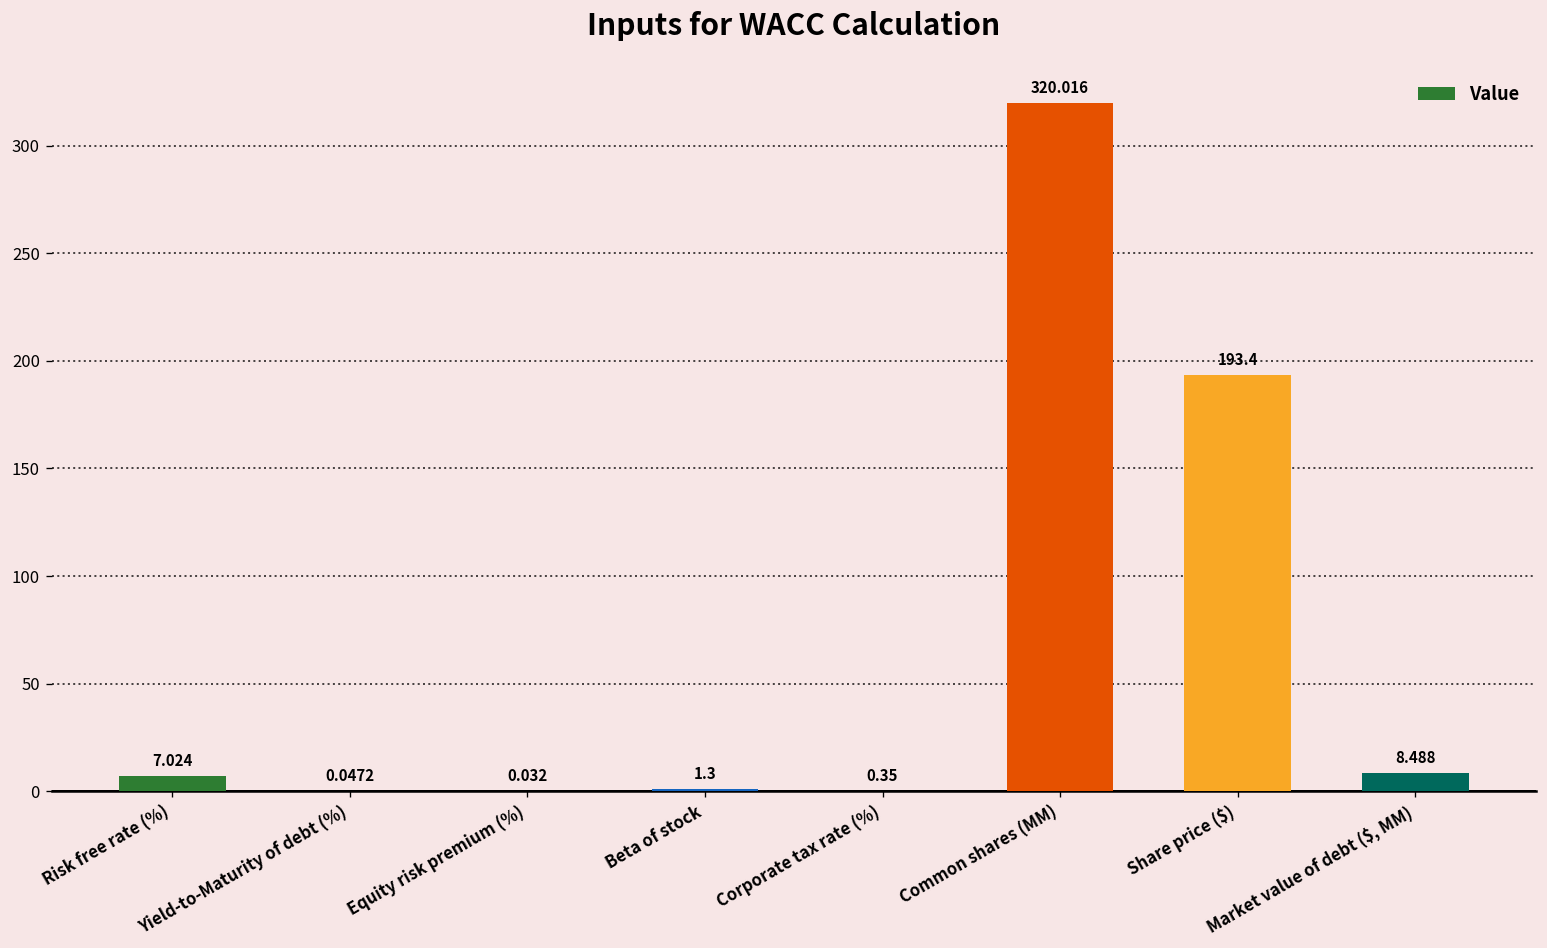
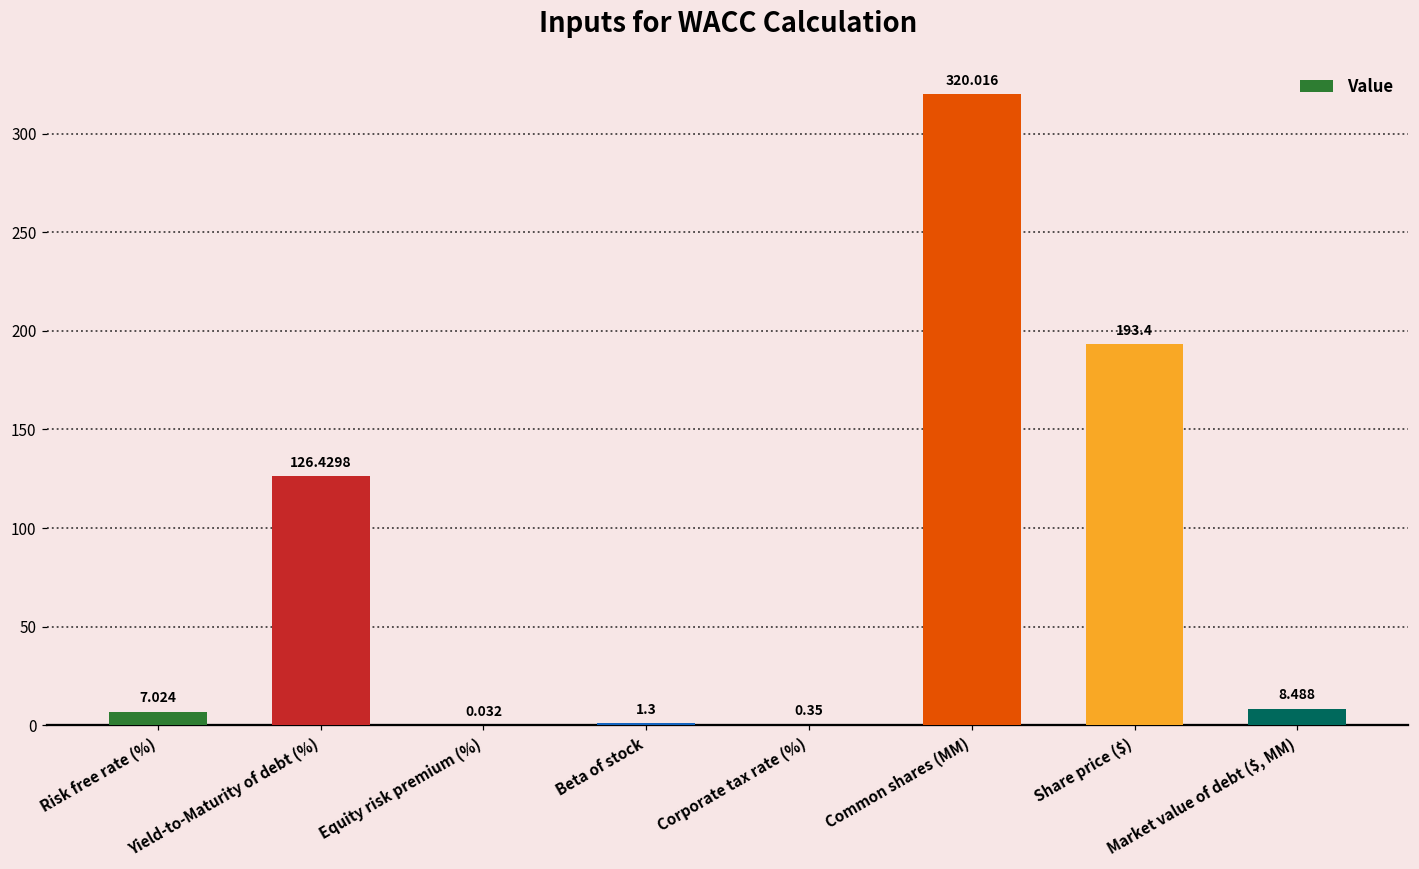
  {
    "Risk free rate (%)": 7.024,
-   "Yield-to-Maturity of debt (%)": 0.0472,
+   "Yield-to-Maturity of debt (%)": 126.4298,
    "Equity risk premium (%)": 0.032,
    "Beta of stock": 1.3,
    "Corporate tax rate (%)": 0.35,
    "Common shares (MM)": 320.016,
    "Share price ($)": 193.4,
    "Market value of debt ($, MM)": 8.488
  }
